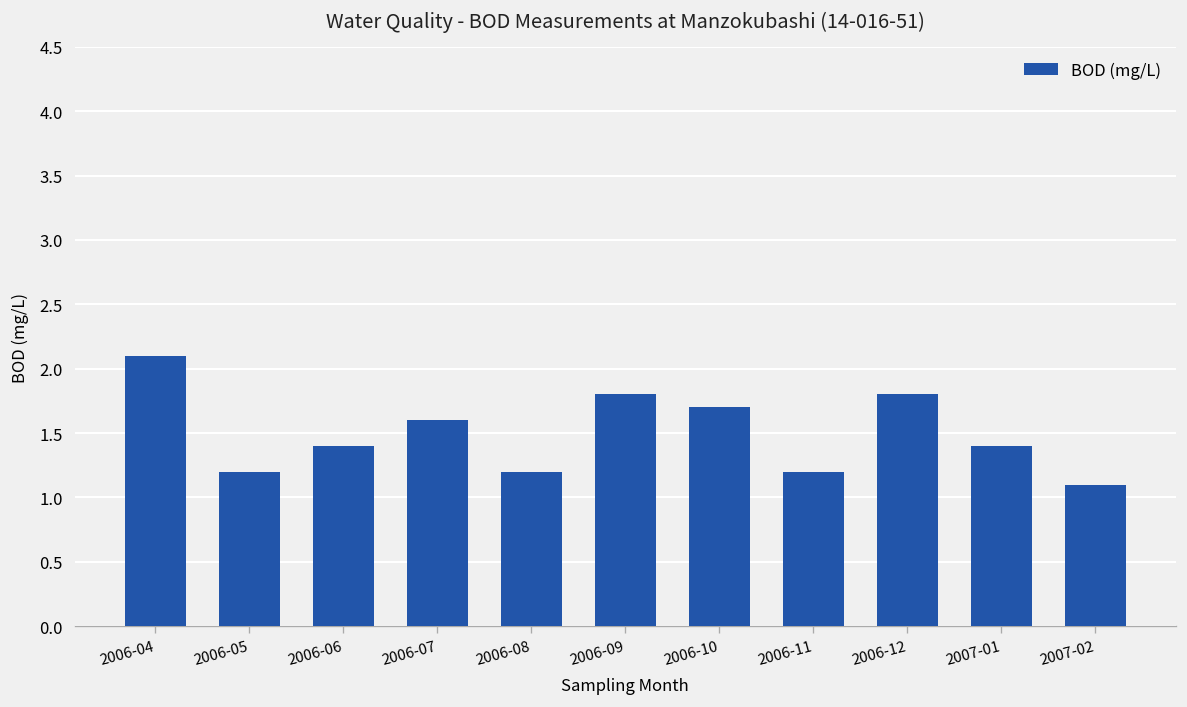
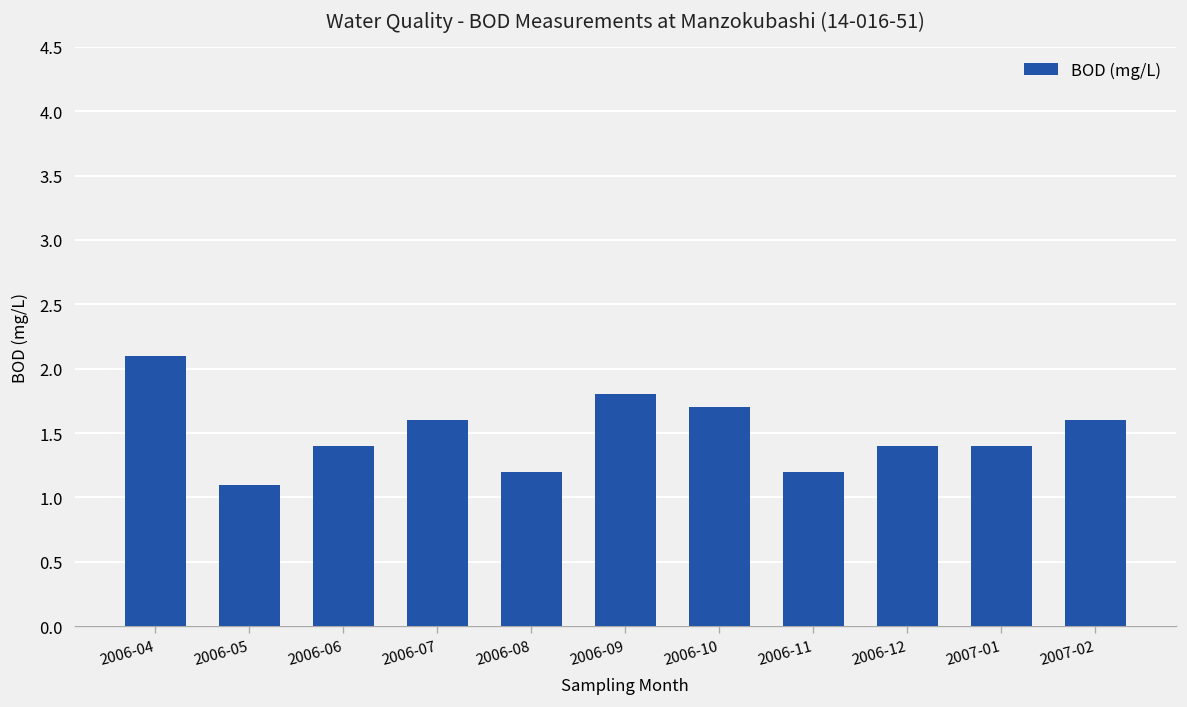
  {
    "2006-04": 2.1,
-   "2006-05": 1.2,
+   "2006-05": 1.1,
    "2006-06": 1.4,
    "2006-07": 1.6,
    "2006-08": 1.2,
    "2006-09": 1.8,
    "2006-10": 1.7,
    "2006-11": 1.2,
-   "2006-12": 1.8,
+   "2006-12": 1.4,
    "2007-01": 1.4,
-   "2007-02": 1.1
+   "2007-02": 1.6
  }
